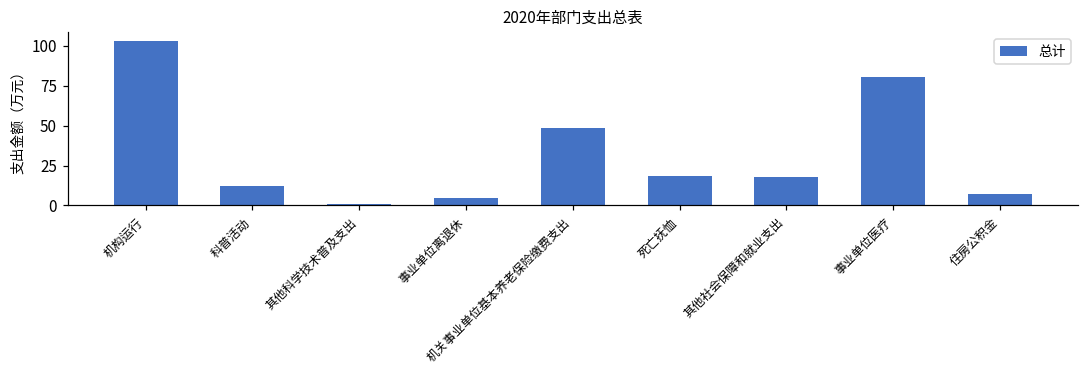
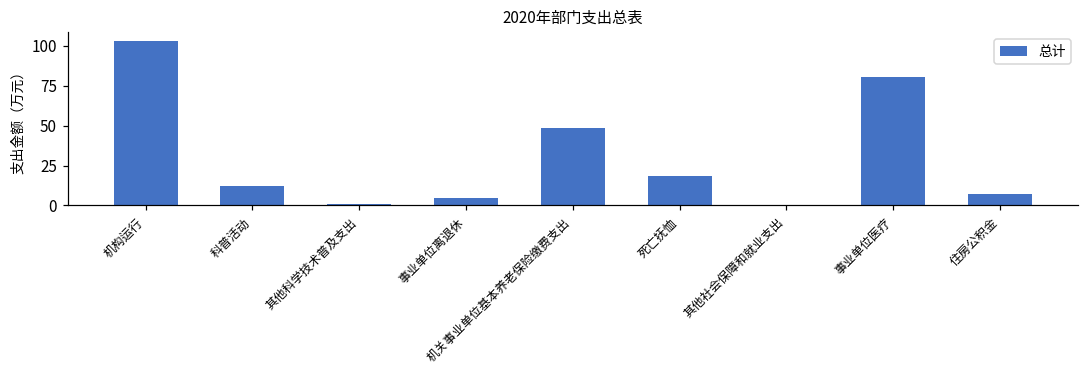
  {
    "机构运行": 103,
    "科普活动": 12,
    "事业单位离退休": 4,
    "机关事业单位基本养老保险缴费支出": 49,
    "死亡抚恤": 18,
-   "其他社会保障和就业支出": 18,
+   "其他社会保障和就业支出": 0,
    "事业单位医疗": 81,
    "住房公积金": 7
  }
